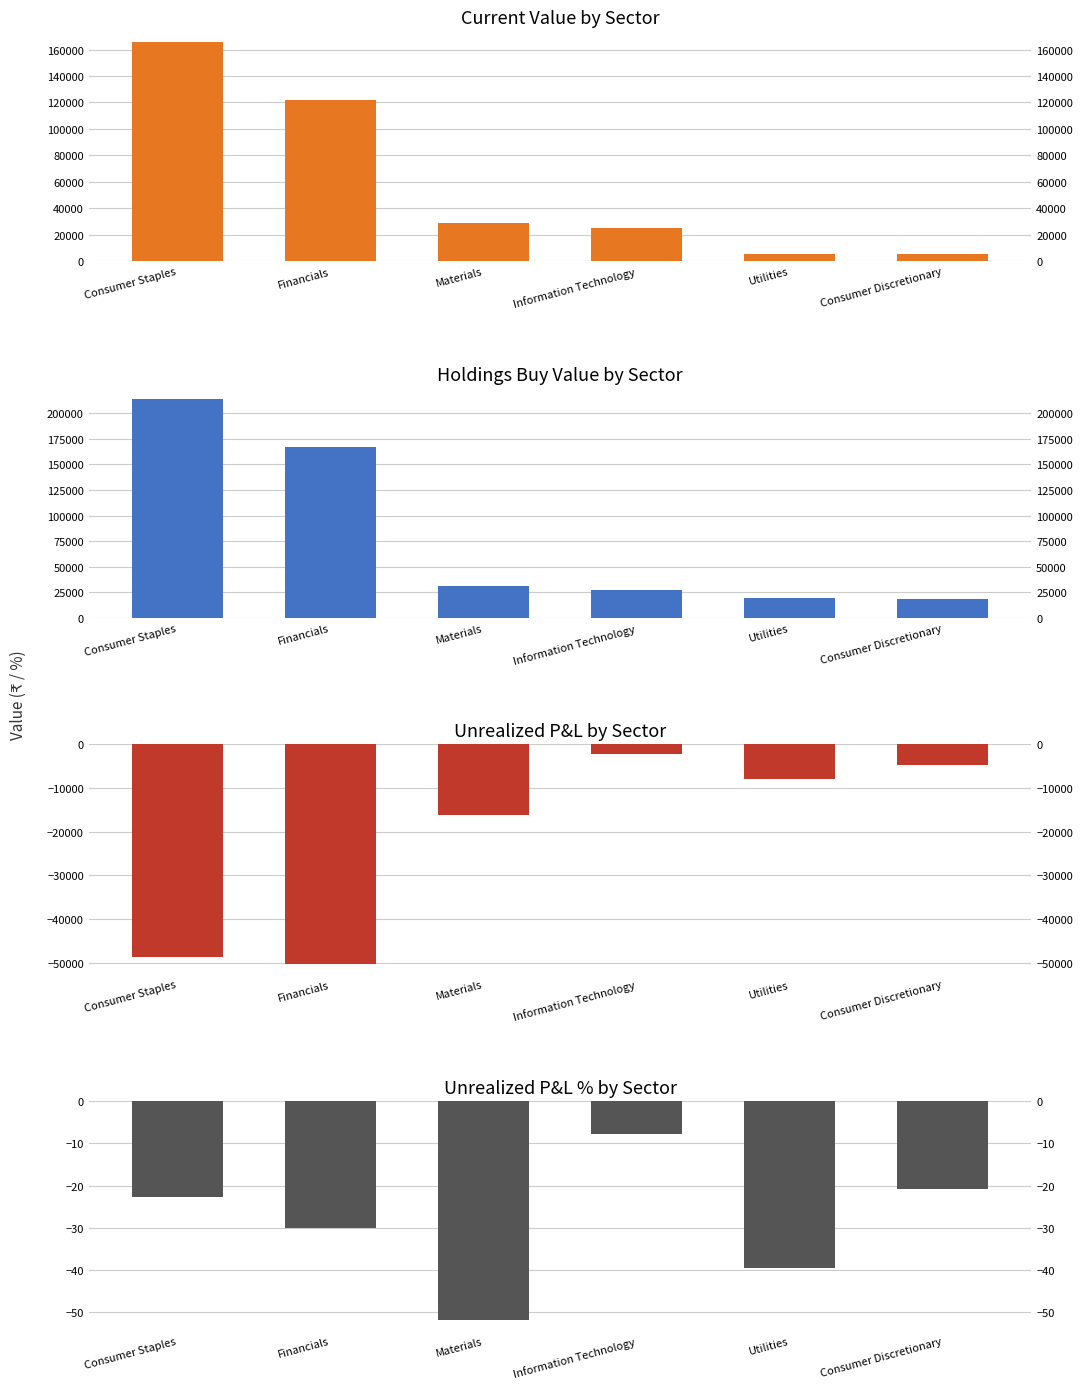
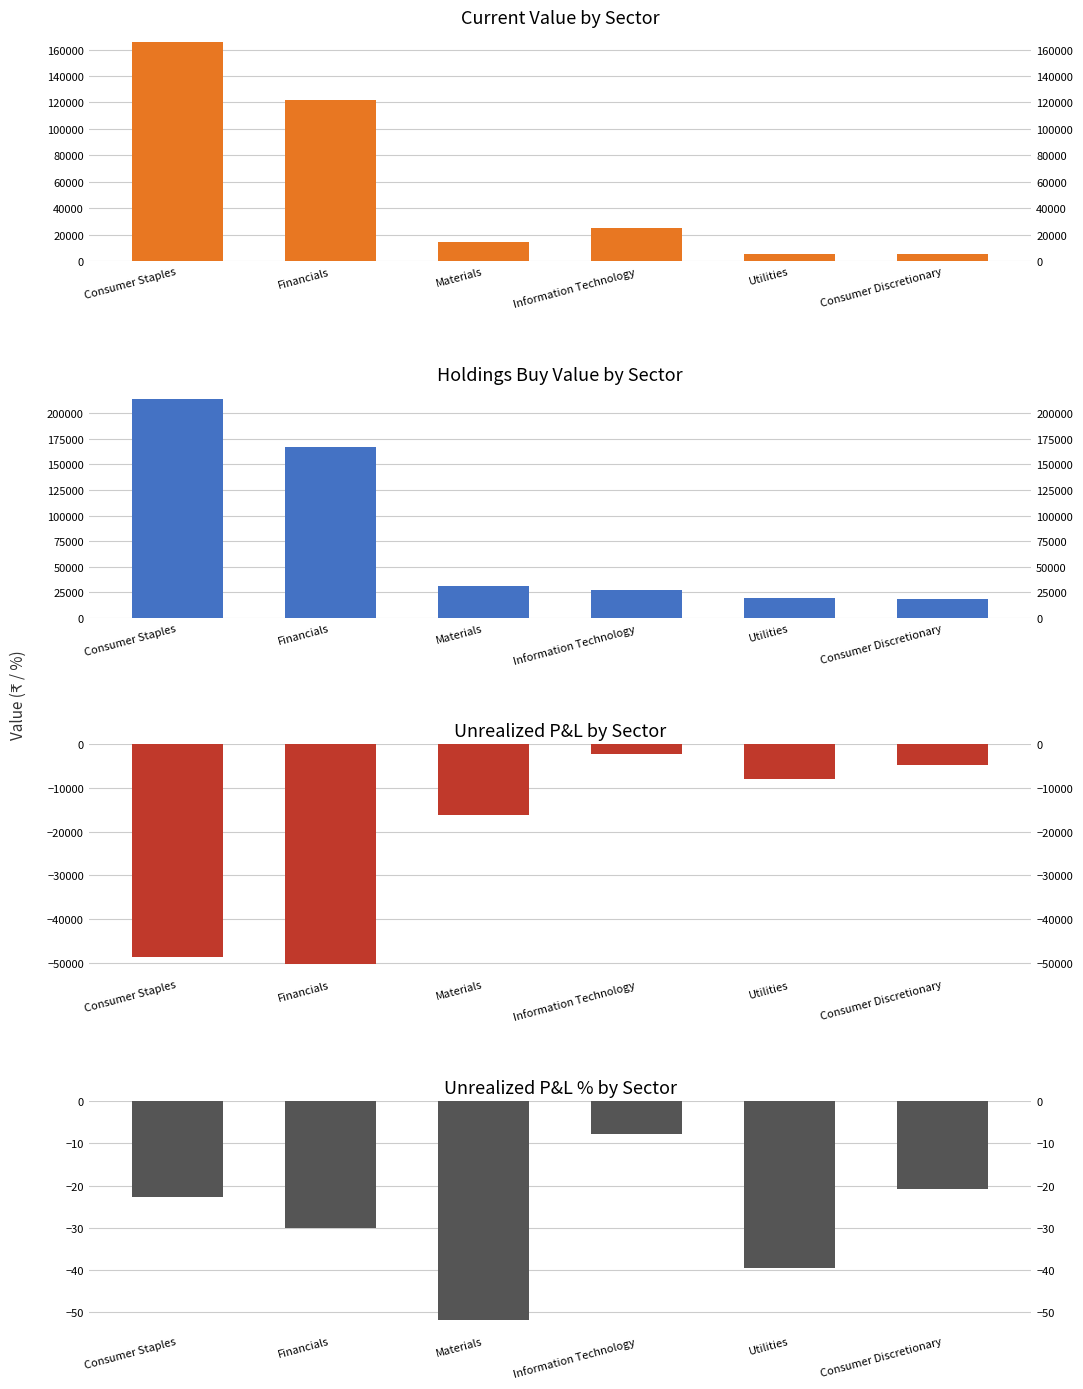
  {
    "Current Value by Sector": {
      "Consumer Staples": 165000,
      "Financials": 122000,
-     "Materials": 29000,
+     "Materials": 15000,
      "Information Technology": 25000,
      "Utilities": 5000,
      "Consumer Discretionary": 6000
    },
    "Holdings Buy Value by Sector": {
      "Consumer Staples": 214000,
      "Financials": 167000,
      "Materials": 31000,
      "Information Technology": 28000,
      "Utilities": 20000,
      "Consumer Discretionary": 19000
    },
    "Unrealized P&L by Sector": {
      "Consumer Staples": -49000,
      "Financials": -50000,
      "Materials": -16000,
      "Information Technology": -2000,
      "Utilities": -8000,
      "Consumer Discretionary": -5000
    },
    "Unrealized P&L % by Sector": {
      "Consumer Staples": -23,
      "Financials": -30,
      "Materials": -52,
      "Information Technology": -8,
      "Utilities": -40,
      "Consumer Discretionary": -21
    }
  }
